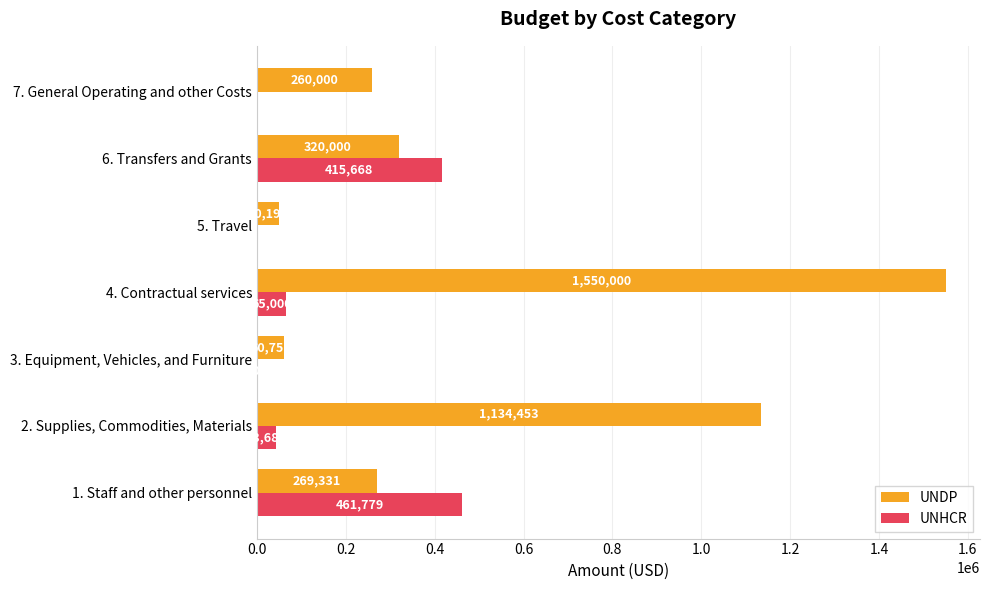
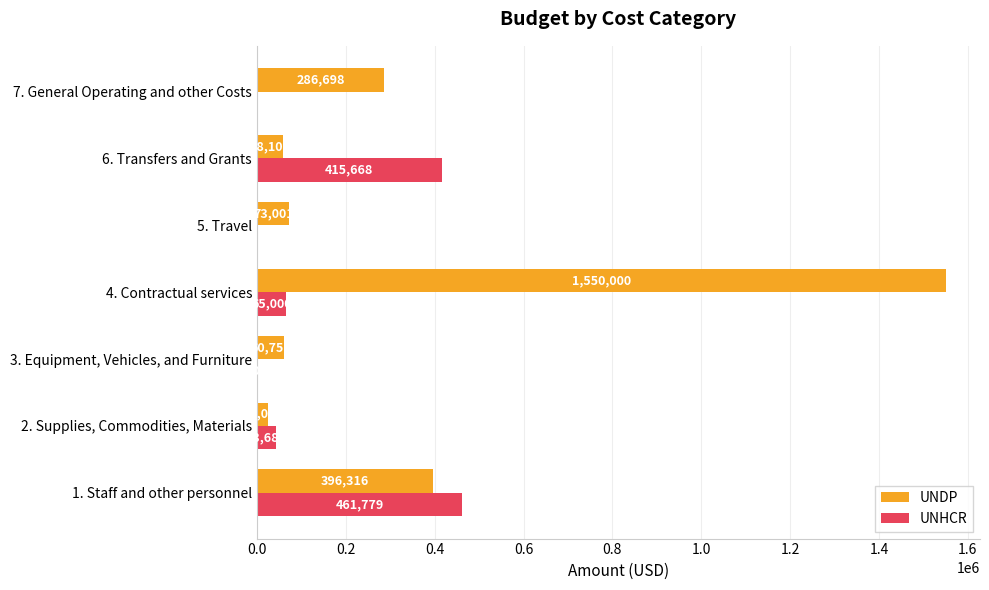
  {
    "UNDP": {
-     "7. General Operating and other Costs": "260,000",
-     "6. Transfers and Grants": "320,000",
-     "5. Travel": "50000",
+     "7. General Operating and other Costs": "286,698",
+     "6. Transfers and Grants": "58,108",
+     "5. Travel": "70000",
      "4. Contractual services": "1,550,000",
      "3. Equipment, Vehicles, and Furniture": "60,758",
-     "2. Supplies, Commodities, Materials": "1130000",
-     "1. Staff and other personnel": "269,331"
+     "2. Supplies, Commodities, Materials": "30000",
+     "1. Staff and other personnel": "396,316"
    },
    "UNHCR": {
      "6. Transfers and Grants": "415,668",
      "4. Contractual services": "65,000",
      "1. Staff and other personnel": "461,779"
    }
  }
